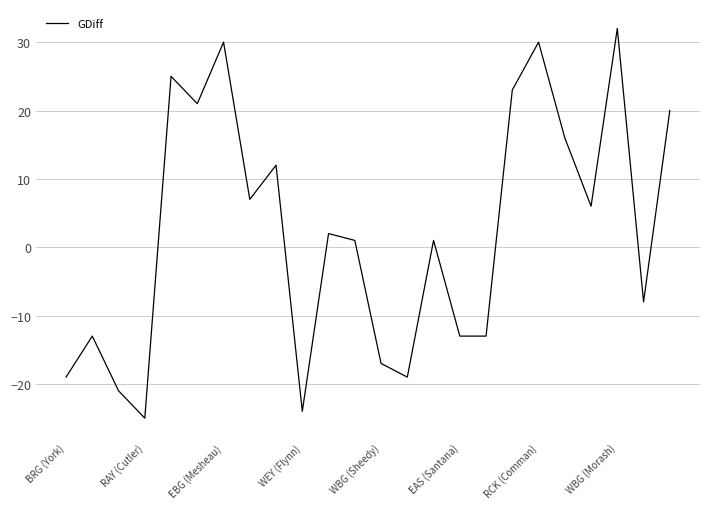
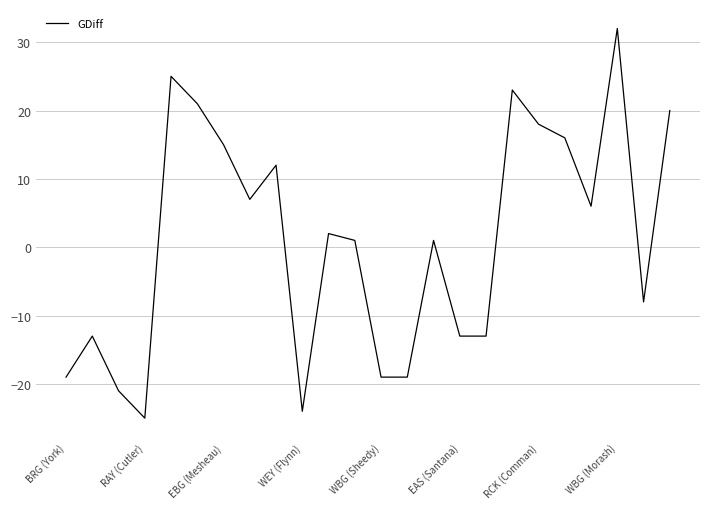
  {
    "BRG (York)": -19,
    "RAY (Cutler)": -25,
-   "EBG (Mesheau)": 30,
+   "EBG (Mesheau)": 15,
    "WEY (Flynn)": -24,
-   "WBG (Sheedy)": -17,
+   "WBG (Sheedy)": -19,
    "EAS (Santana)": -13,
-   "RCK (Comman)": 30,
+   "RCK (Comman)": 18,
    "WBG (Morash)": 32
  }
